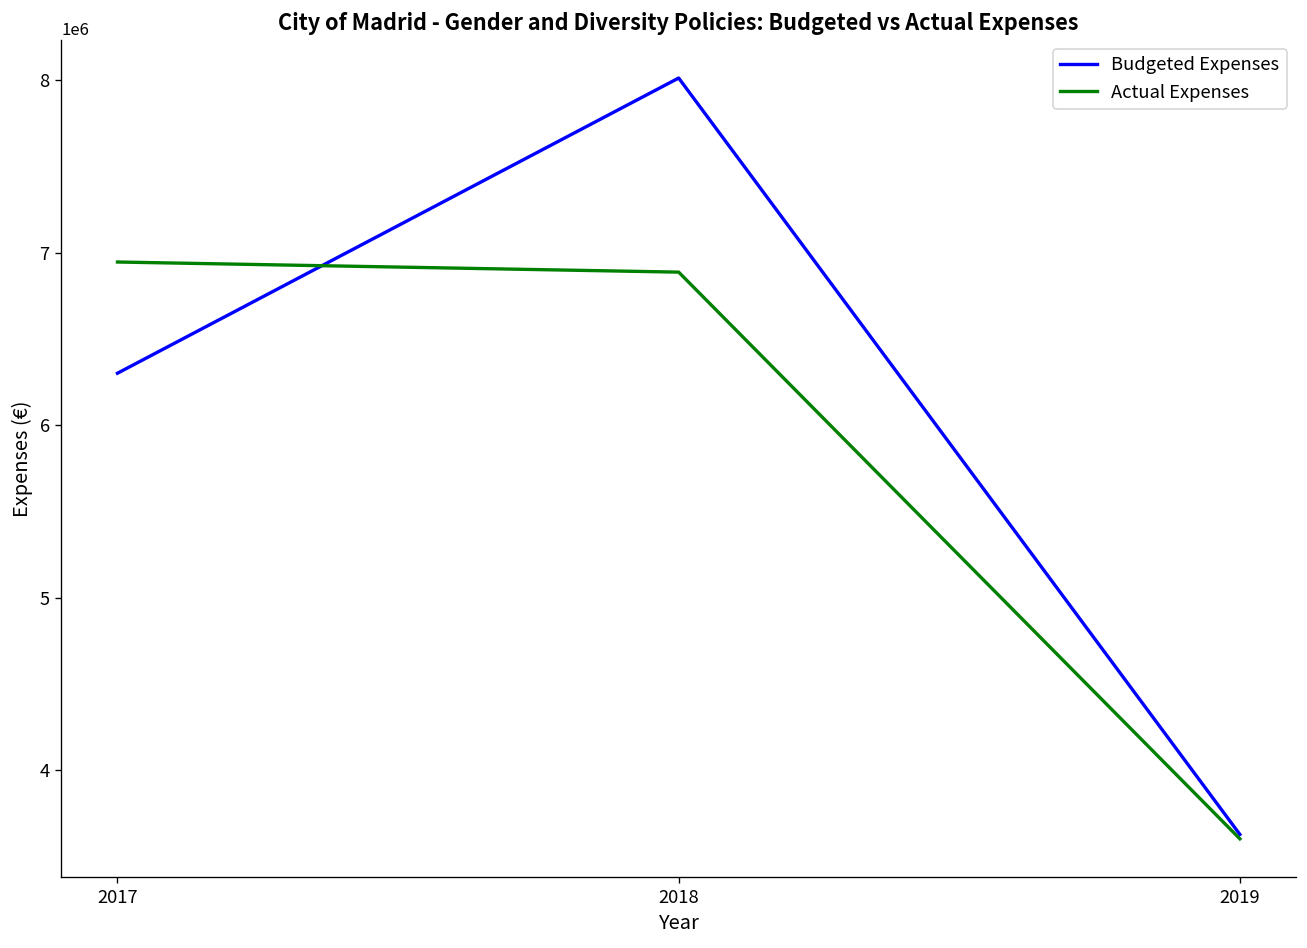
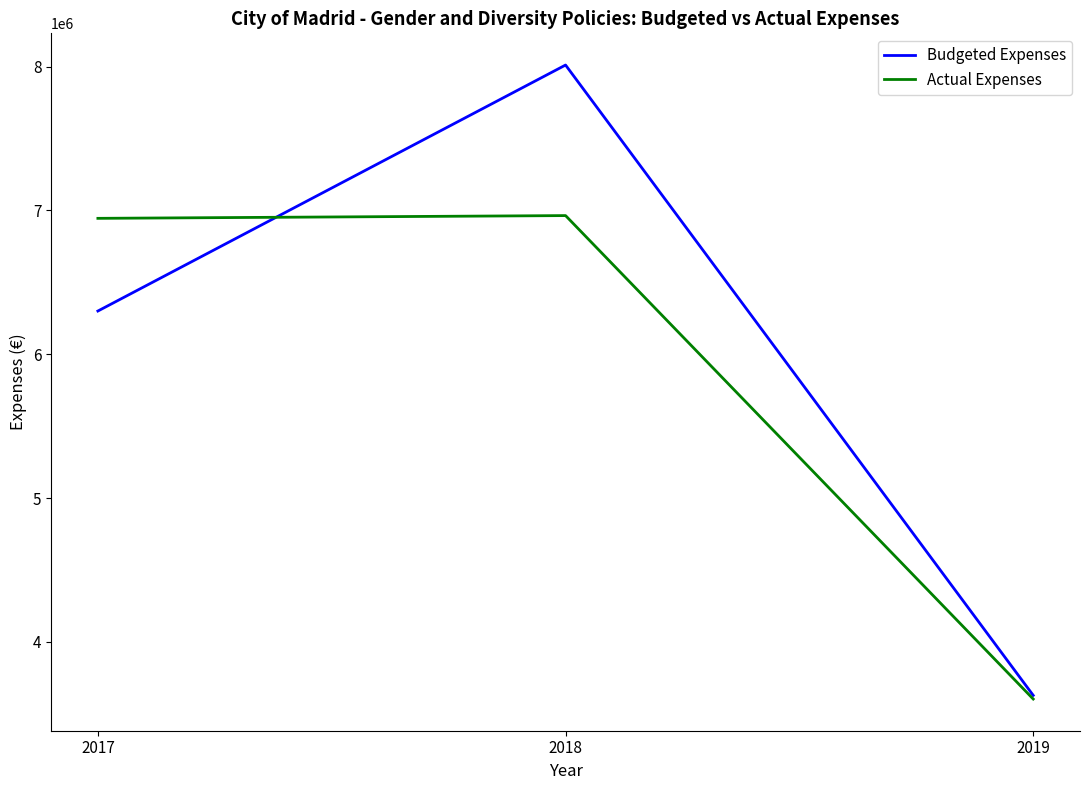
  {
    "Budgeted Expenses": {
      "2017": 6300000,
      "2018": 8010000,
      "2019": 3630000
    },
    "Actual Expenses": {
      "2017": 6950000,
-     "2018": 6890000,
+     "2018": 6960000,
      "2019": 3600000
    }
  }
